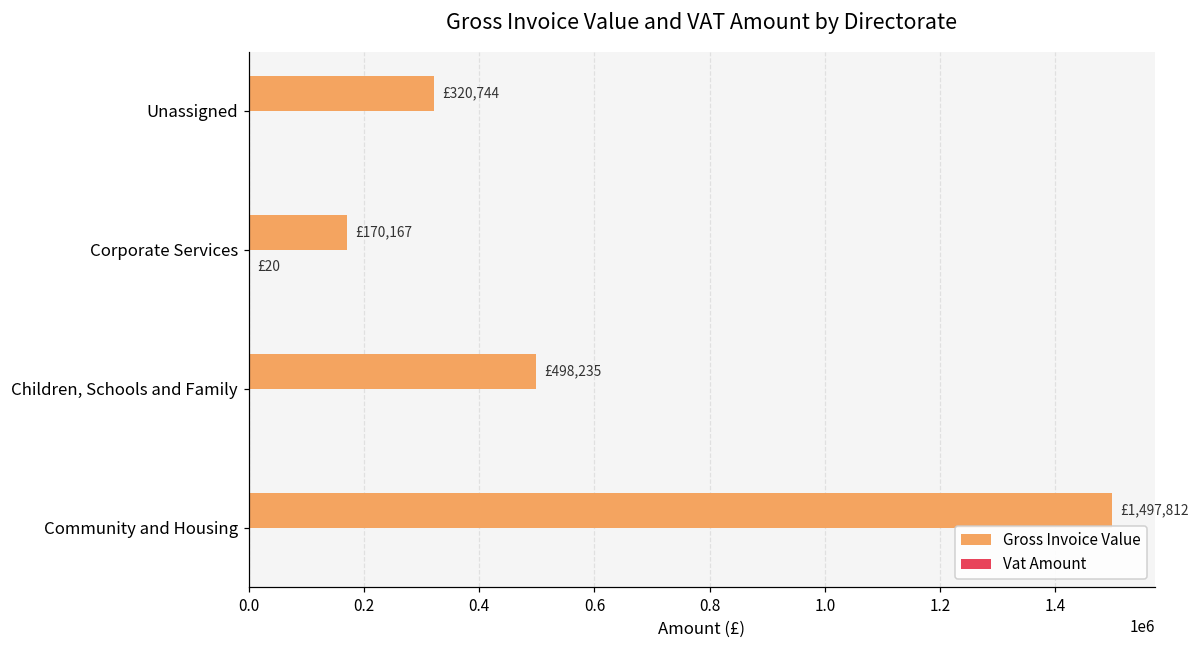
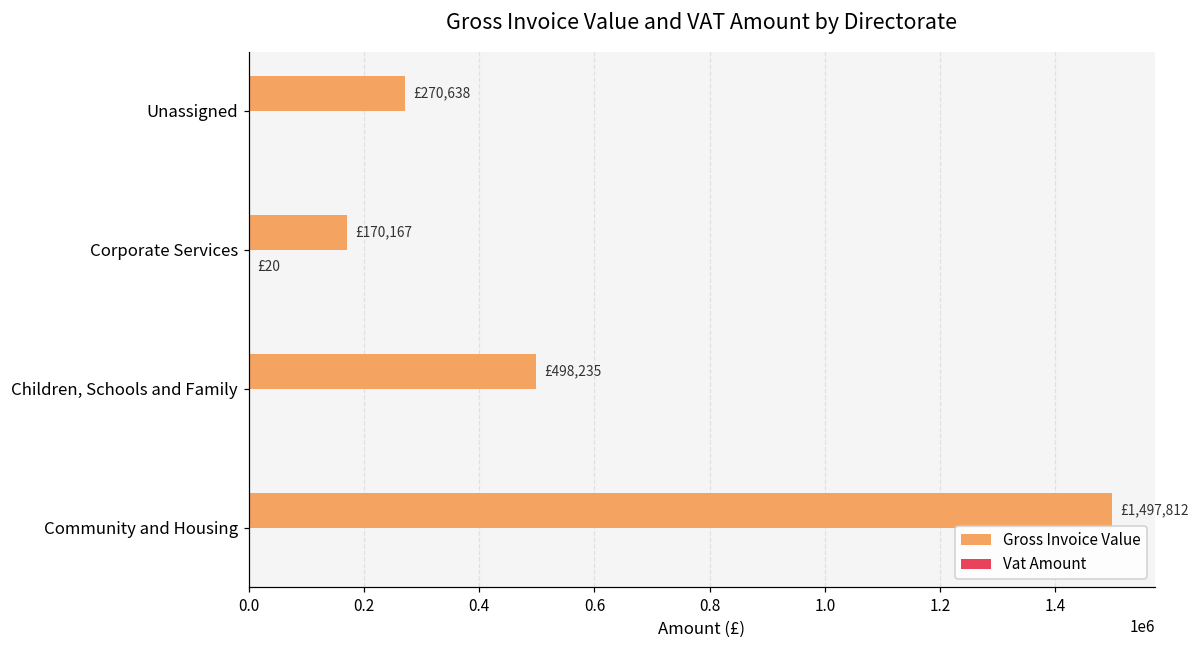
  {
    "Gross Invoice Value": {
-     "Unassigned": "£320,744",
+     "Unassigned": "£270,638",
      "Corporate Services": "£170,167",
      "Children, Schools and Family": "£498,235",
      "Community and Housing": "£1,497,812"
    },
    "Vat Amount": {
      "Corporate Services": "£20"
    }
  }
